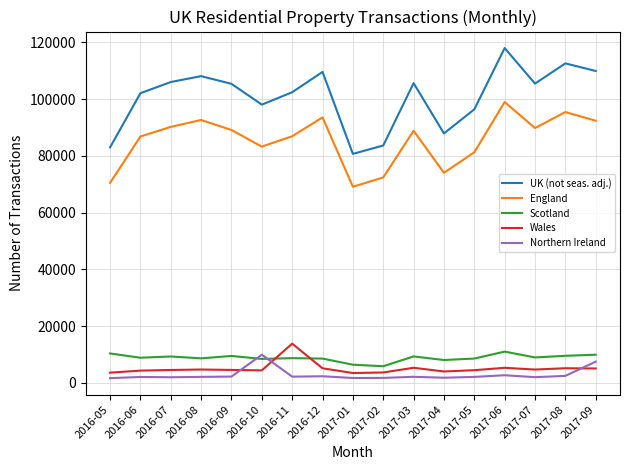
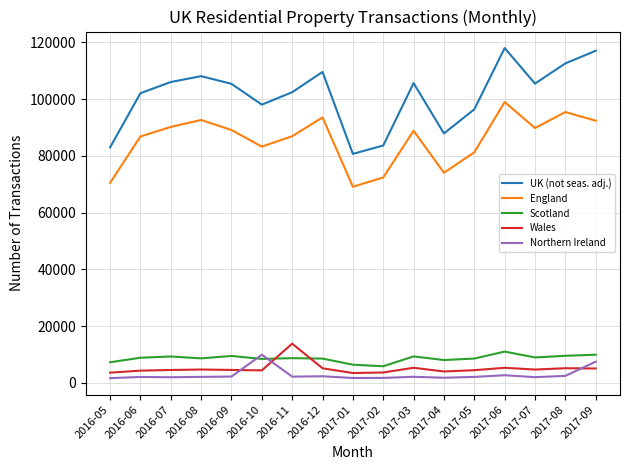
  {
    "UK (not seas. adj.)": {
      "2016-05": 83000,
      "2016-06": 102000,
      "2016-07": 106000,
      "2016-08": 108000,
      "2016-09": 105000,
      "2016-10": 98000,
      "2016-11": 102000,
      "2016-12": 110000,
      "2017-01": 81000,
      "2017-02": 84000,
      "2017-03": 106000,
      "2017-04": 88000,
      "2017-05": 96000,
      "2017-06": 118000,
      "2017-07": 105000,
      "2017-08": 113000,
-     "2017-09": 110000
+     "2017-09": 117000
    },
    "England": {
      "2016-05": 70000,
      "2016-06": 87000,
      "2016-07": 90000,
      "2016-08": 93000,
      "2016-09": 89000,
      "2016-10": 83000,
      "2016-11": 87000,
      "2016-12": 94000,
      "2017-01": 69000,
      "2017-02": 72000,
      "2017-03": 89000,
      "2017-04": 74000,
      "2017-05": 81000,
      "2017-06": 99000,
      "2017-07": 90000,
      "2017-08": 95000,
      "2017-09": 92000
    },
    "Scotland": {
-     "2016-05": 10000,
+     "2016-05": 7000,
      "2016-06": 9000,
      "2016-07": 9000,
      "2016-08": 9000,
      "2016-09": 9000,
      "2016-10": 8000,
      "2016-11": 9000,
      "2016-12": 9000,
      "2017-01": 6000,
      "2017-02": 6000,
      "2017-03": 9000,
      "2017-04": 8000,
      "2017-05": 9000,
      "2017-06": 11000,
      "2017-07": 9000,
      "2017-08": 10000,
      "2017-09": 10000
    },
    "Wales": {
      "2016-05": 4000,
      "2016-06": 4000,
      "2016-07": 5000,
      "2016-08": 5000,
      "2016-09": 5000,
      "2016-10": 4000,
      "2016-11": 14000,
      "2016-12": 5000,
      "2017-01": 3000,
      "2017-02": 4000,
      "2017-03": 5000,
      "2017-04": 4000,
      "2017-05": 4000,
      "2017-06": 5000,
      "2017-07": 5000,
      "2017-08": 5000,
      "2017-09": 5000
    },
    "Northern Ireland": {
      "2016-05": 2000,
      "2016-06": 2000,
      "2016-07": 2000,
      "2016-08": 2000,
      "2016-09": 2000,
      "2016-10": 10000,
      "2016-11": 2000,
      "2016-12": 2000,
      "2017-01": 2000,
      "2017-02": 2000,
      "2017-03": 2000,
      "2017-04": 2000,
      "2017-05": 2000,
      "2017-06": 3000,
      "2017-07": 2000,
      "2017-08": 2000,
      "2017-09": 7000
    }
  }
